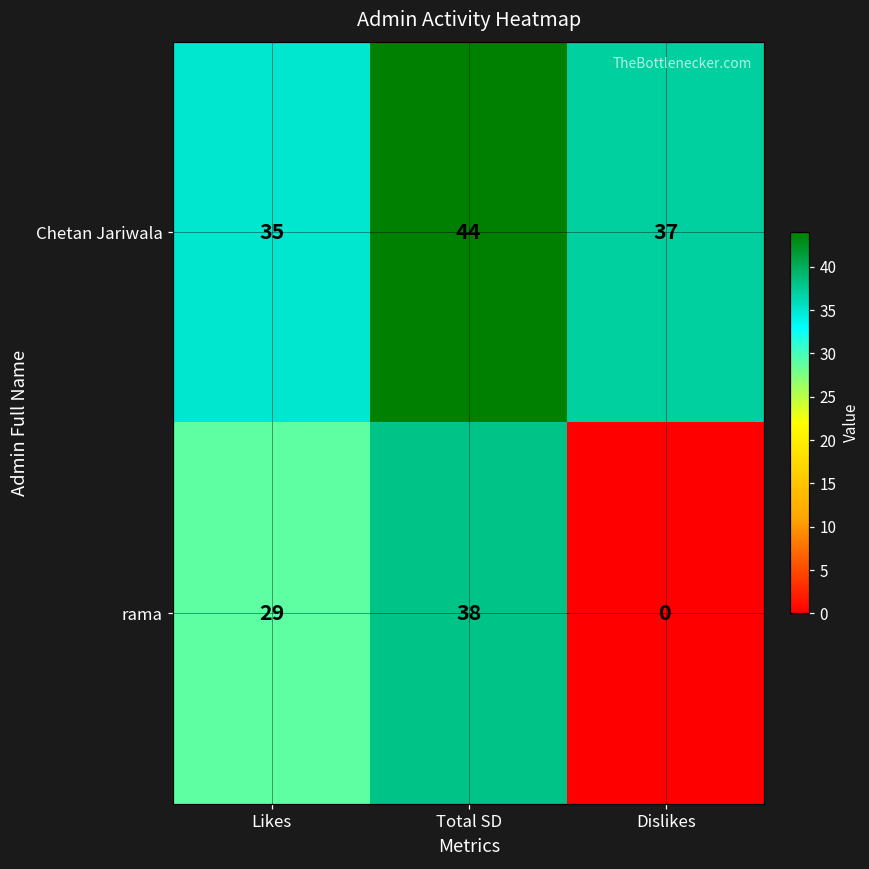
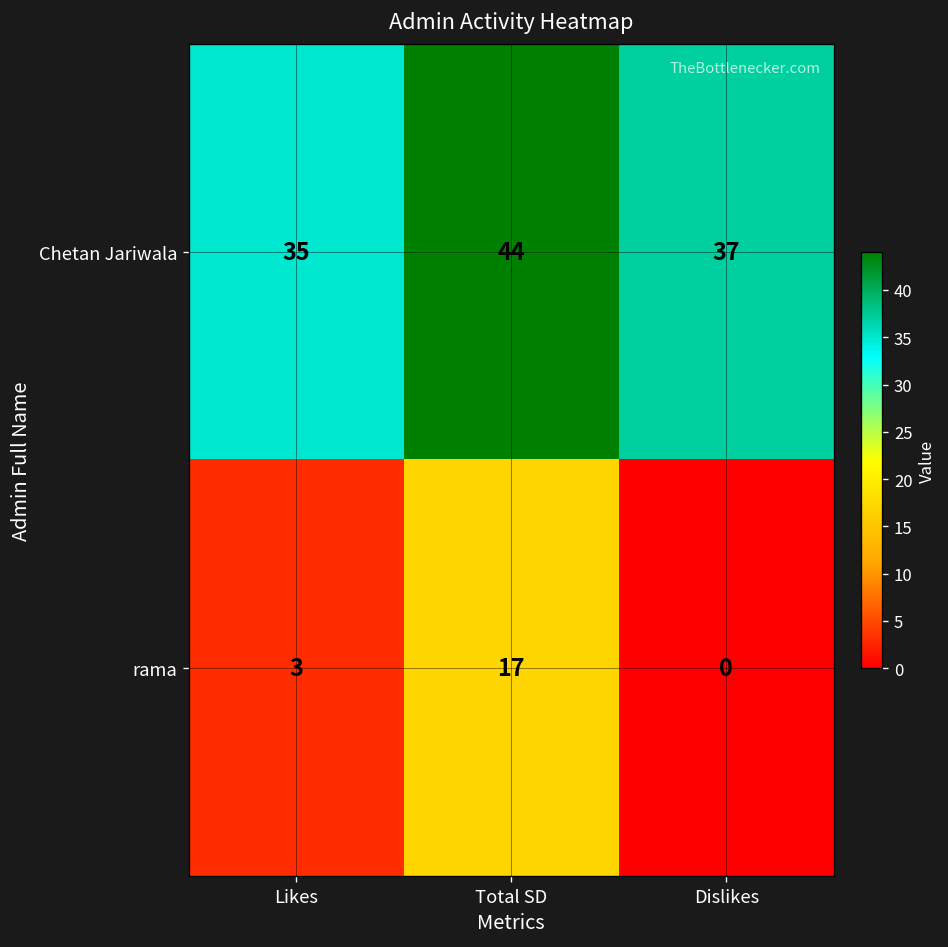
  {
    "Chetan Jariwala": {
      "Likes": 35,
      "Total SD": 44
    },
    "rama": {
-     "Likes": 29,
-     "Total SD": 38,
+     "Likes": 3,
+     "Total SD": 17,
      "Dislikes": 0
    }
  }
